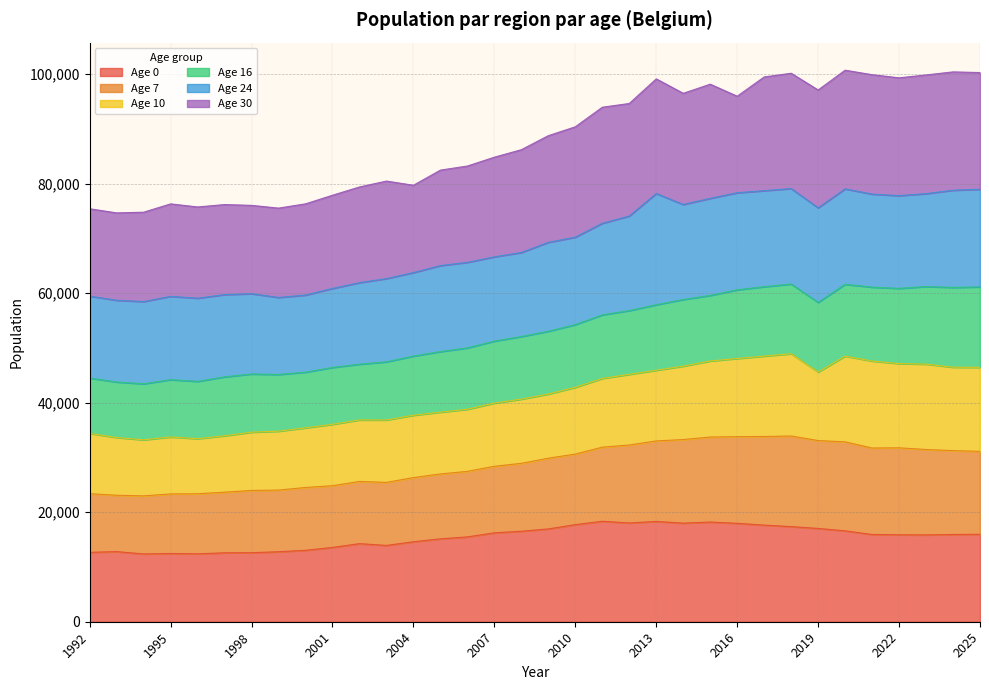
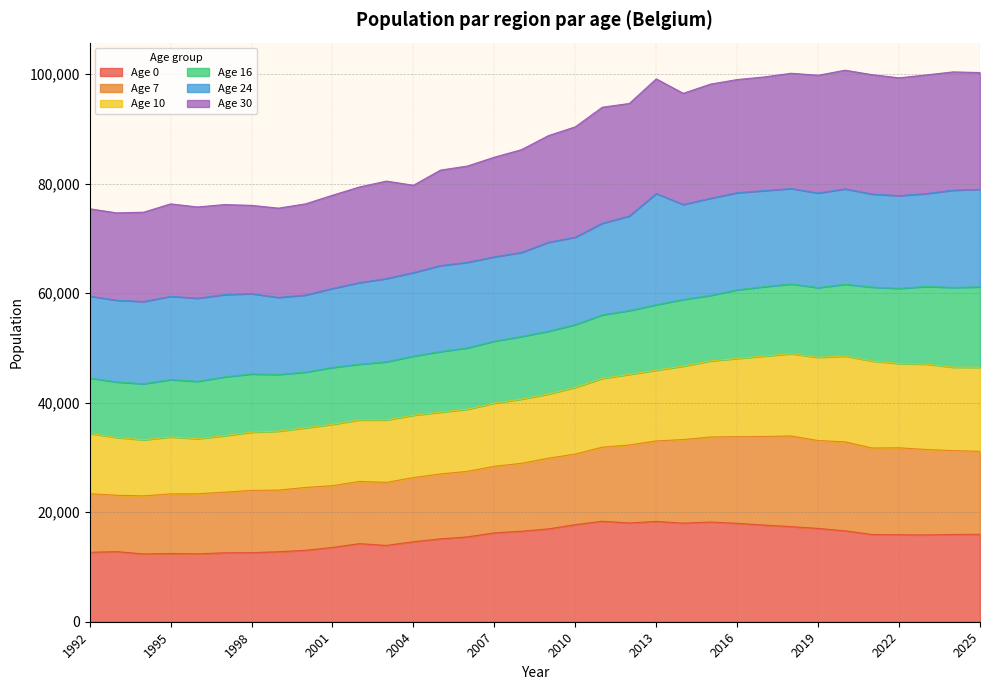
  {
    "Age 10": {
      "1992": "11,000",
      "1995": "10,000",
      "1998": "11,000",
      "2001": "11,000",
      "2004": "11,000",
      "2007": "12,000",
      "2010": "12,000",
      "2013": "13,000",
      "2016": "14,000",
-     "2019": "13,000",
+     "2019": "15,000",
      "2022": "15,000",
      "2025": "15,000"
    },
    "Age 16": {
      "1992": "10,000",
      "1995": "10,000",
      "1998": "11,000",
      "2001": "10,000",
      "2004": "11,000",
      "2007": "11,000",
      "2010": "11,000",
      "2013": "12,000",
      "2016": "13,000",
      "2019": "13,000",
      "2022": "14,000",
      "2025": "15,000"
    },
    "Age 24": {
      "1992": "15,000",
      "1995": "15,000",
      "1998": "15,000",
      "2001": "14,000",
      "2004": "15,000",
      "2007": "15,000",
      "2010": "16,000",
      "2013": "20,000",
      "2016": "18,000",
      "2019": "17,000",
      "2022": "17,000",
      "2025": "18,000"
    },
    "Age 30": {
      "1992": "16,000",
      "1995": "17,000",
      "1998": "16,000",
      "2001": "17,000",
      "2004": "16,000",
      "2007": "18,000",
      "2010": "20,000",
      "2013": "21,000",
-     "2016": "18,000",
+     "2016": "21,000",
      "2019": "22,000",
      "2022": "22,000",
      "2025": "21,000"
    }
  }
